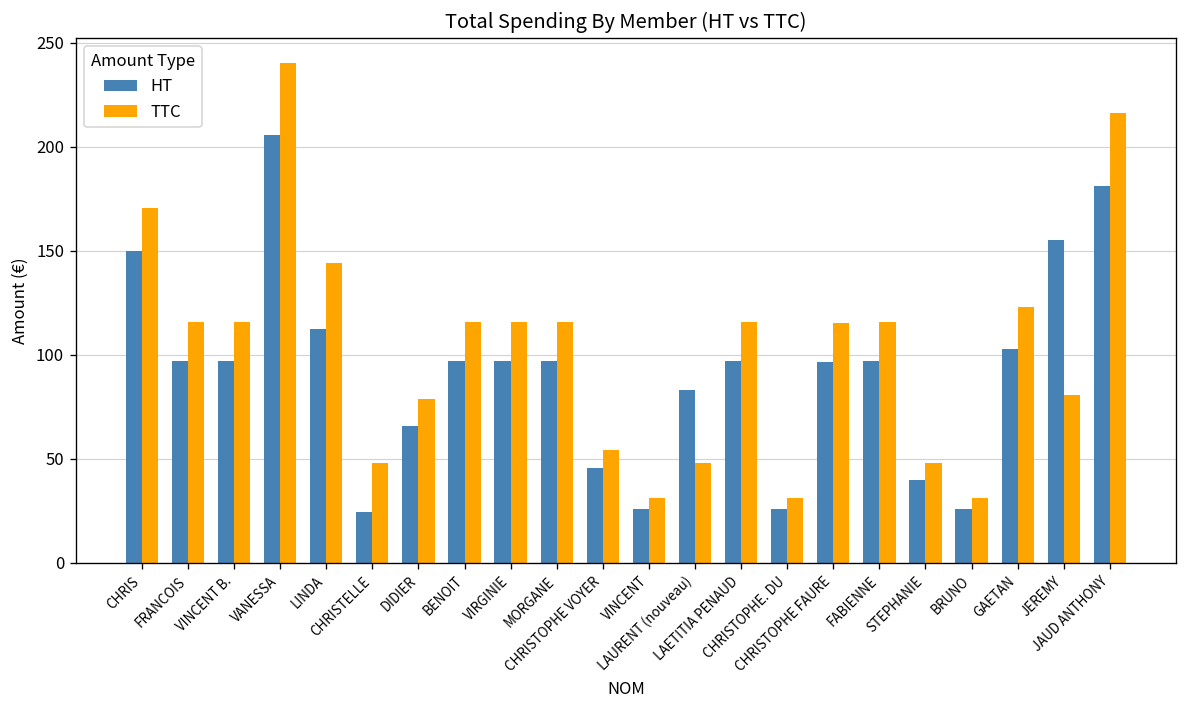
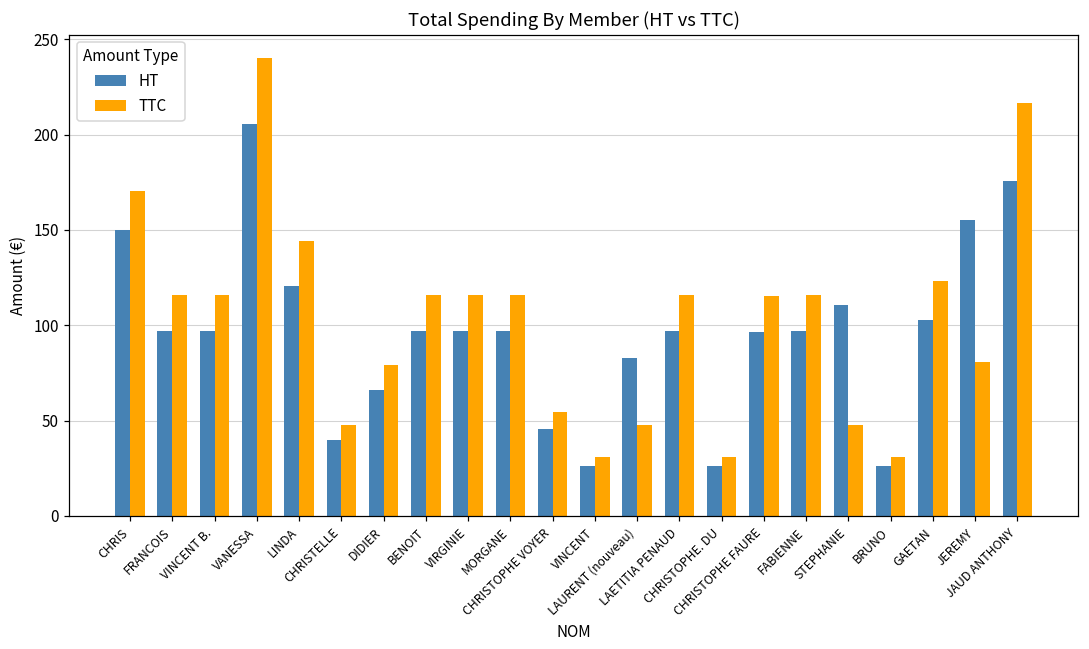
  {
    "HT": {
      "CHRIS": 150,
      "FRANCOIS": 97,
      "VINCENT B.": 97,
      "VANESSA": 206,
-     "LINDA": 112,
-     "CHRISTELLE": 25,
+     "LINDA": 121,
+     "CHRISTELLE": 40,
      "DIDIER": 66,
      "BENOIT": 97,
      "VIRGINIE": 97,
      "MORGANE": 97,
      "CHRISTOPHE VOYER": 46,
      "VINCENT": 26,
      "LAURENT (nouveau)": 83,
      "LAETITIA PENAUD": 97,
      "CHRISTOPHE. DU": 26,
      "CHRISTOPHE FAURE": 97,
      "FABIENNE": 97,
-     "STEPHANIE": 40,
+     "STEPHANIE": 111,
      "BRUNO": 26,
      "GAETAN": 103,
      "JEREMY": 155,
-     "JAUD ANTHONY": 181
+     "JAUD ANTHONY": 176
    },
    "TTC": {
      "CHRIS": 170,
      "FRANCOIS": 116,
      "VINCENT B.": 116,
      "VANESSA": 240,
      "LINDA": 144,
      "CHRISTELLE": 48,
      "DIDIER": 79,
      "BENOIT": 116,
      "VIRGINIE": 116,
      "MORGANE": 116,
      "CHRISTOPHE VOYER": 54,
      "VINCENT": 31,
      "LAURENT (nouveau)": 48,
      "LAETITIA PENAUD": 116,
      "CHRISTOPHE. DU": 31,
      "CHRISTOPHE FAURE": 115,
      "FABIENNE": 116,
      "STEPHANIE": 48,
      "BRUNO": 31,
      "GAETAN": 123,
      "JEREMY": 81,
      "JAUD ANTHONY": 216
    }
  }
